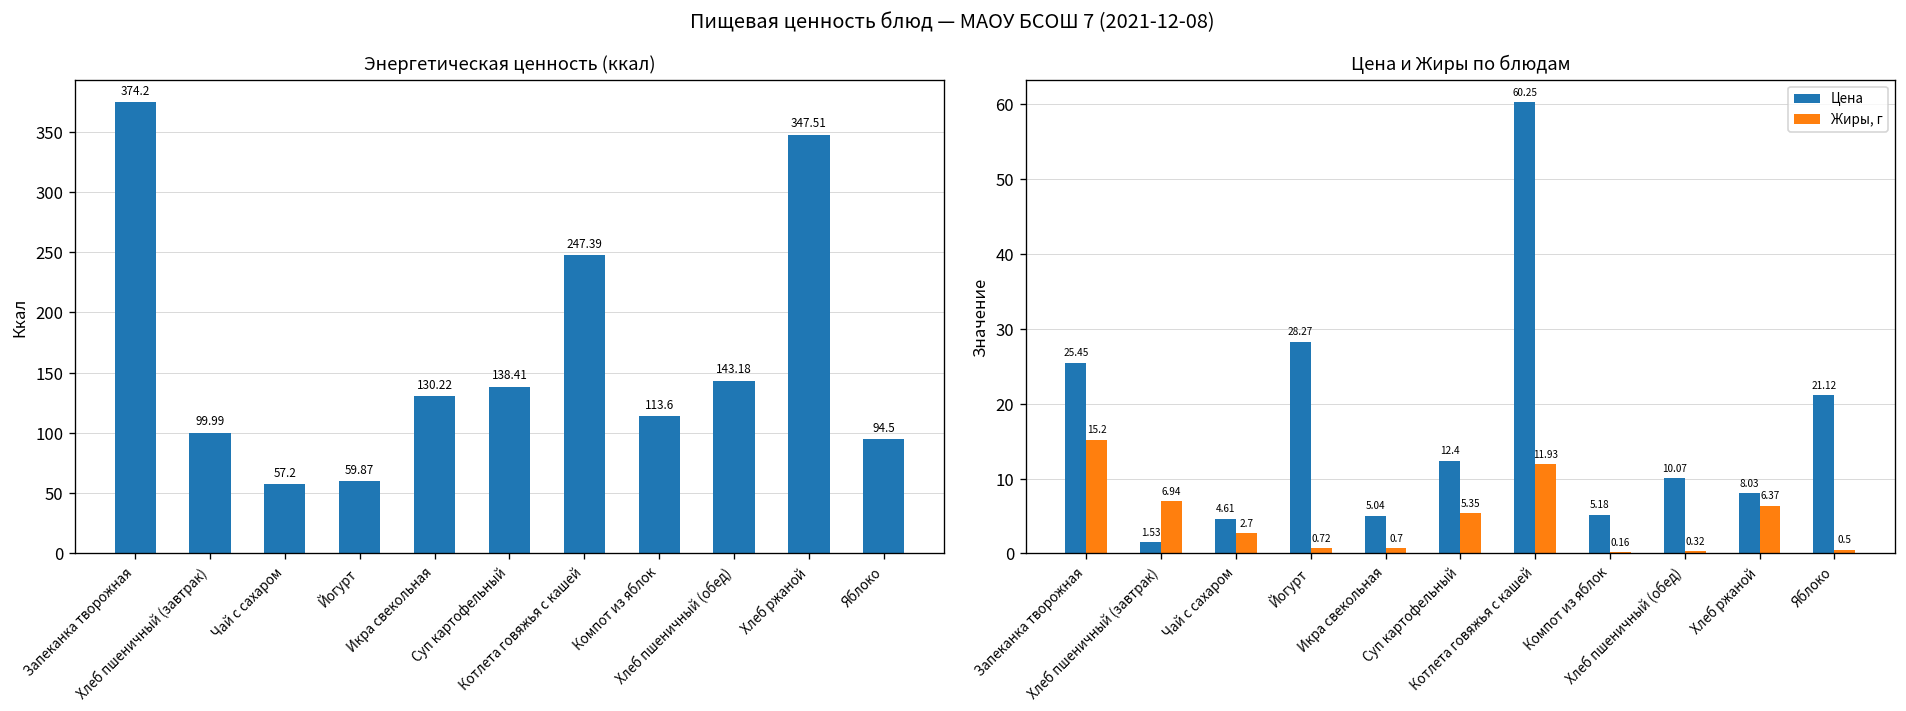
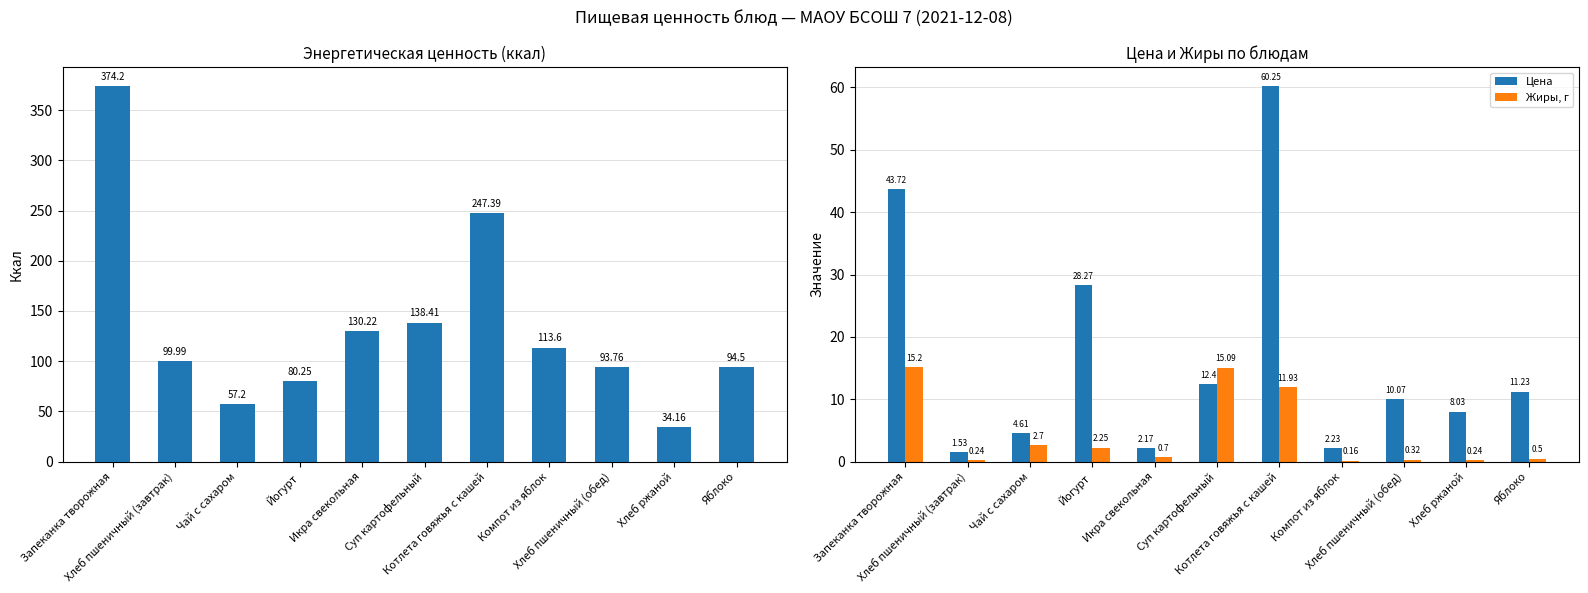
  {
    "Энергетическая ценность (ккал)": {
      "Запеканка творожная": 374.2,
      "Хлеб пшеничный (завтрак)": 99.99,
      "Чай с сахаром": 57.2,
-     "Йогурт": 59.87,
+     "Йогурт": 80.25,
      "Икра свекольная": 130.22,
      "Суп картофельный": 138.41,
      "Котлета говяжья с кашей": 247.39,
      "Компот из яблок": 113.6,
-     "Хлеб пшеничный (обед)": 143.18,
-     "Хлеб ржаной": 347.51,
+     "Хлеб пшеничный (обед)": 93.76,
+     "Хлеб ржаной": 34.16,
      "Яблоко": 94.5
    },
    "Цена и Жиры по блюдам": {
      "Цена": {
-       "Запеканка творожная": 25.45,
+       "Запеканка творожная": 43.72,
        "Хлеб пшеничный (завтрак)": 1.53,
        "Чай с сахаром": 4.61,
        "Йогурт": 28.27,
-       "Икра свекольная": 5.04,
+       "Икра свекольная": 2.17,
        "Суп картофельный": 12.4,
        "Котлета говяжья с кашей": 60.25,
-       "Компот из яблок": 5.18,
+       "Компот из яблок": 2.23,
        "Хлеб пшеничный (обед)": 10.07,
        "Хлеб ржаной": 8.03,
-       "Яблоко": 21.12
+       "Яблоко": 11.23
      },
      "Жиры, г": {
        "Запеканка творожная": 15.2,
-       "Хлеб пшеничный (завтрак)": 6.94,
+       "Хлеб пшеничный (завтрак)": 0.24,
        "Чай с сахаром": 2.7,
-       "Йогурт": 0.72,
+       "Йогурт": 2.25,
        "Икра свекольная": 0.7,
-       "Суп картофельный": 5.35,
+       "Суп картофельный": 15.09,
        "Котлета говяжья с кашей": 11.93,
        "Компот из яблок": 0.16,
        "Хлеб пшеничный (обед)": 0.32,
-       "Хлеб ржаной": 6.37,
+       "Хлеб ржаной": 0.24,
        "Яблоко": 0.5
      }
    }
  }
